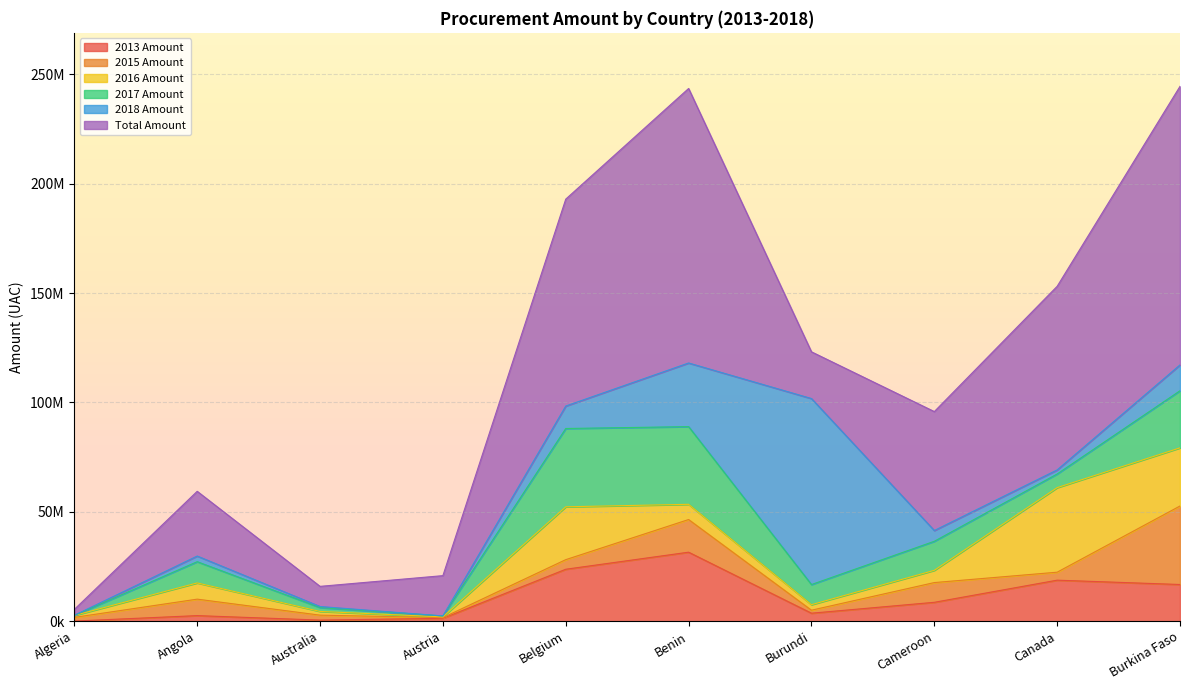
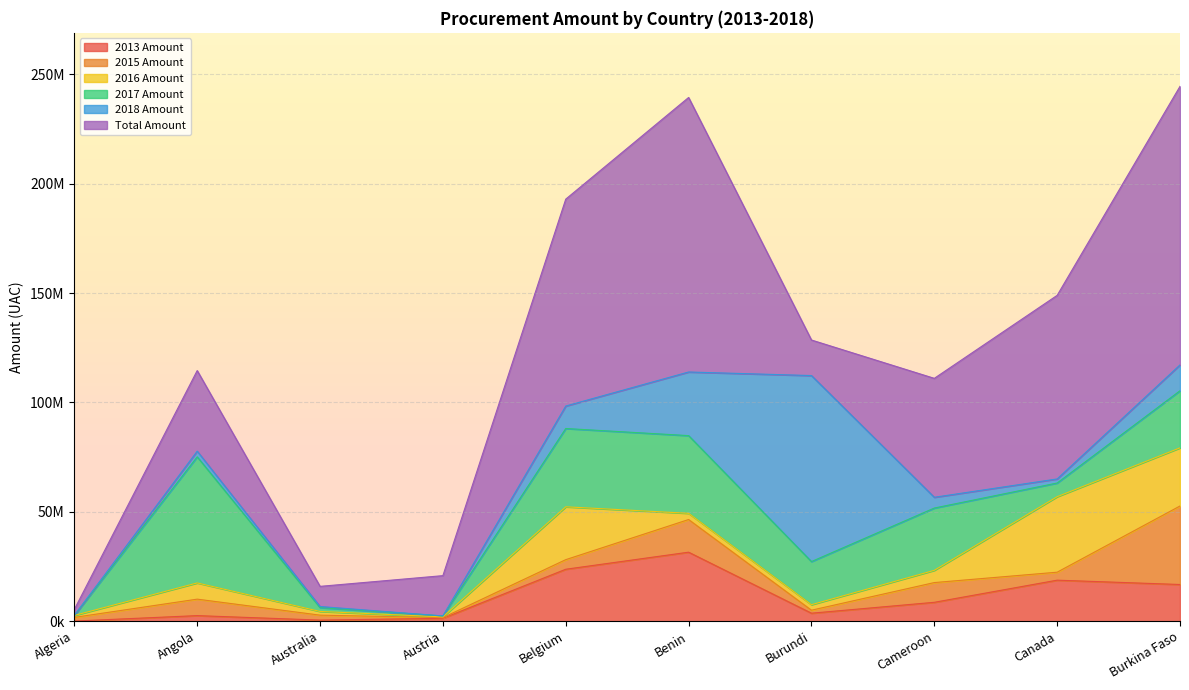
  {
    "2016 Amount": {
      "Angola": 7000000,
      "Australia": 2000000,
      "Belgium": 24000000,
-     "Benin": 7000000,
+     "Benin": 3000000,
      "Burundi": 3000000,
      "Cameroon": 6000000,
-     "Canada": 39000000,
+     "Canada": 35000000,
      "Burkina Faso": 27000000
    },
    "2017 Amount": {
-     "Angola": 10000000,
+     "Angola": 58000000,
      "Belgium": 36000000,
      "Benin": 36000000,
-     "Burundi": 9000000,
-     "Cameroon": 13000000,
+     "Burundi": 20000000,
+     "Cameroon": 28000000,
      "Canada": 6000000,
      "Burkina Faso": 26000000
    },
    "2018 Amount": {
      "Angola": 3000000,
      "Belgium": 10000000,
      "Benin": 29000000,
      "Burundi": 85000000,
      "Cameroon": 5000000,
      "Canada": 2000000,
      "Burkina Faso": 12000000
    },
    "Total Amount": {
      "Algeria": 3000000,
-     "Angola": 30000000,
+     "Angola": 37000000,
      "Australia": 9000000,
      "Austria": 18000000,
      "Belgium": 95000000,
      "Benin": 125000000,
-     "Burundi": 21000000,
+     "Burundi": 16000000,
      "Cameroon": 54000000,
      "Canada": 84000000,
      "Burkina Faso": 127000000
    }
  }
